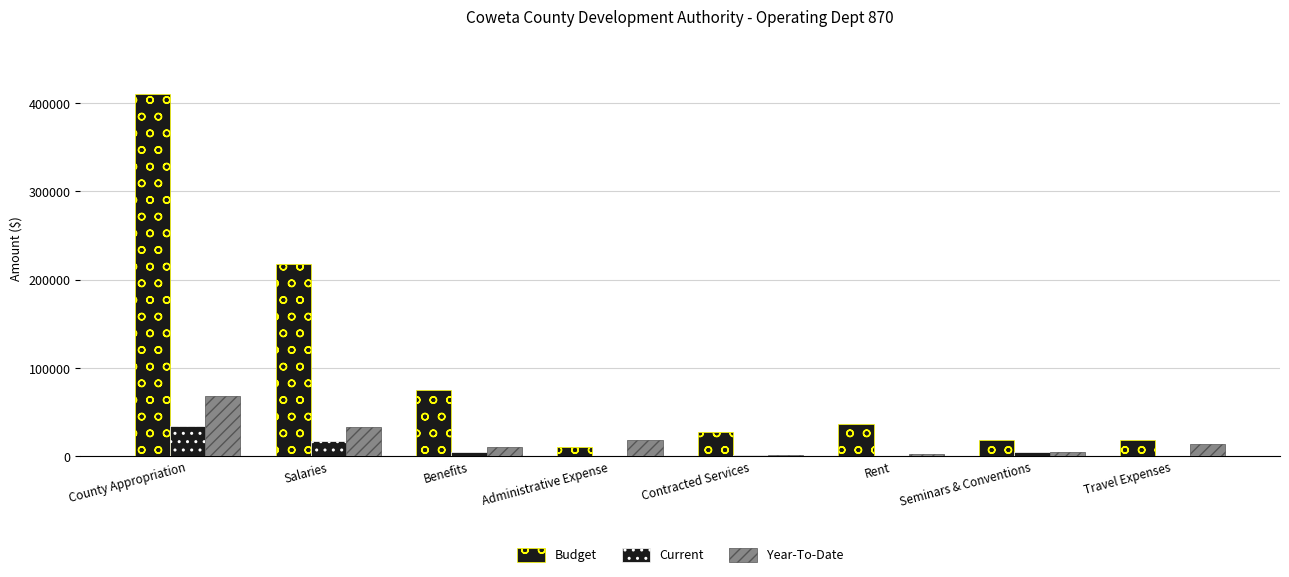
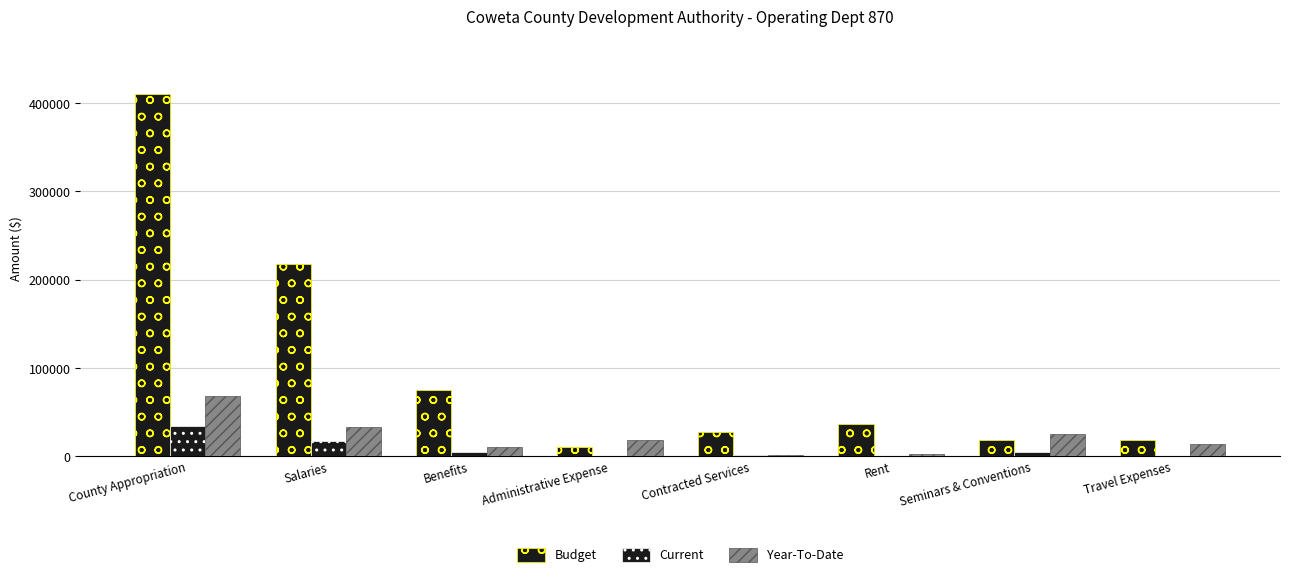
  {
    "Year-To-Date": {
      "County Appropriation": 70000,
      "Salaries": 30000,
      "Benefits": 10000,
      "Administrative Expense": 20000,
      "Rent": 0,
-     "Seminars & Conventions": 0,
+     "Seminars & Conventions": 30000,
      "Travel Expenses": 10000
    }
  }
